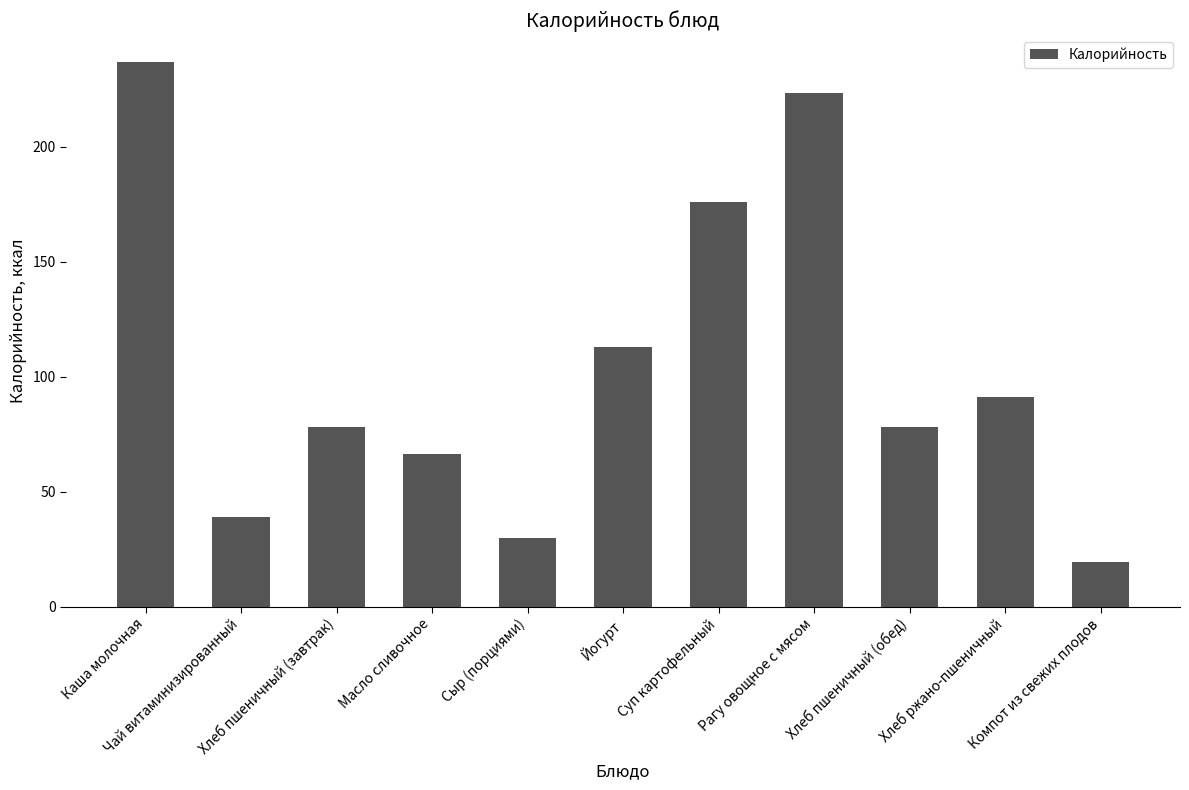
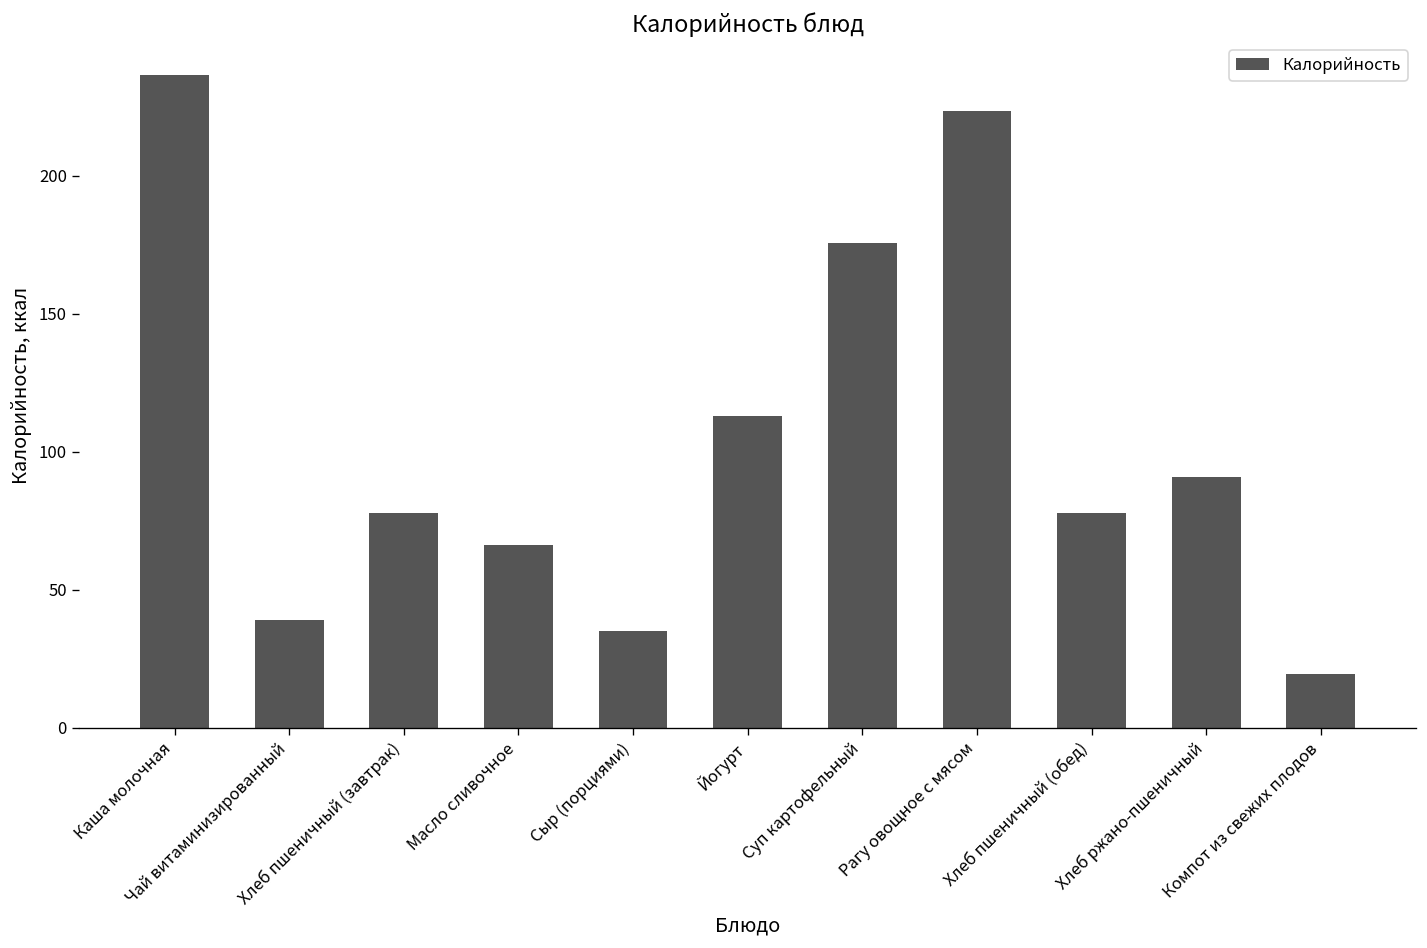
  {
    "Каша молочная": 237,
    "Чай витаминизированный": 39,
    "Хлеб пшеничный (завтрак)": 78,
    "Масло сливочное": 66,
-   "Сыр (порциями)": 30,
+   "Сыр (порциями)": 35,
    "Йогурт": 113,
    "Суп картофельный": 176,
    "Рагу овощное с мясом": 223,
    "Хлеб пшеничный (обед)": 78,
    "Хлеб ржано-пшеничный": 91,
    "Компот из свежих плодов": 19
  }
